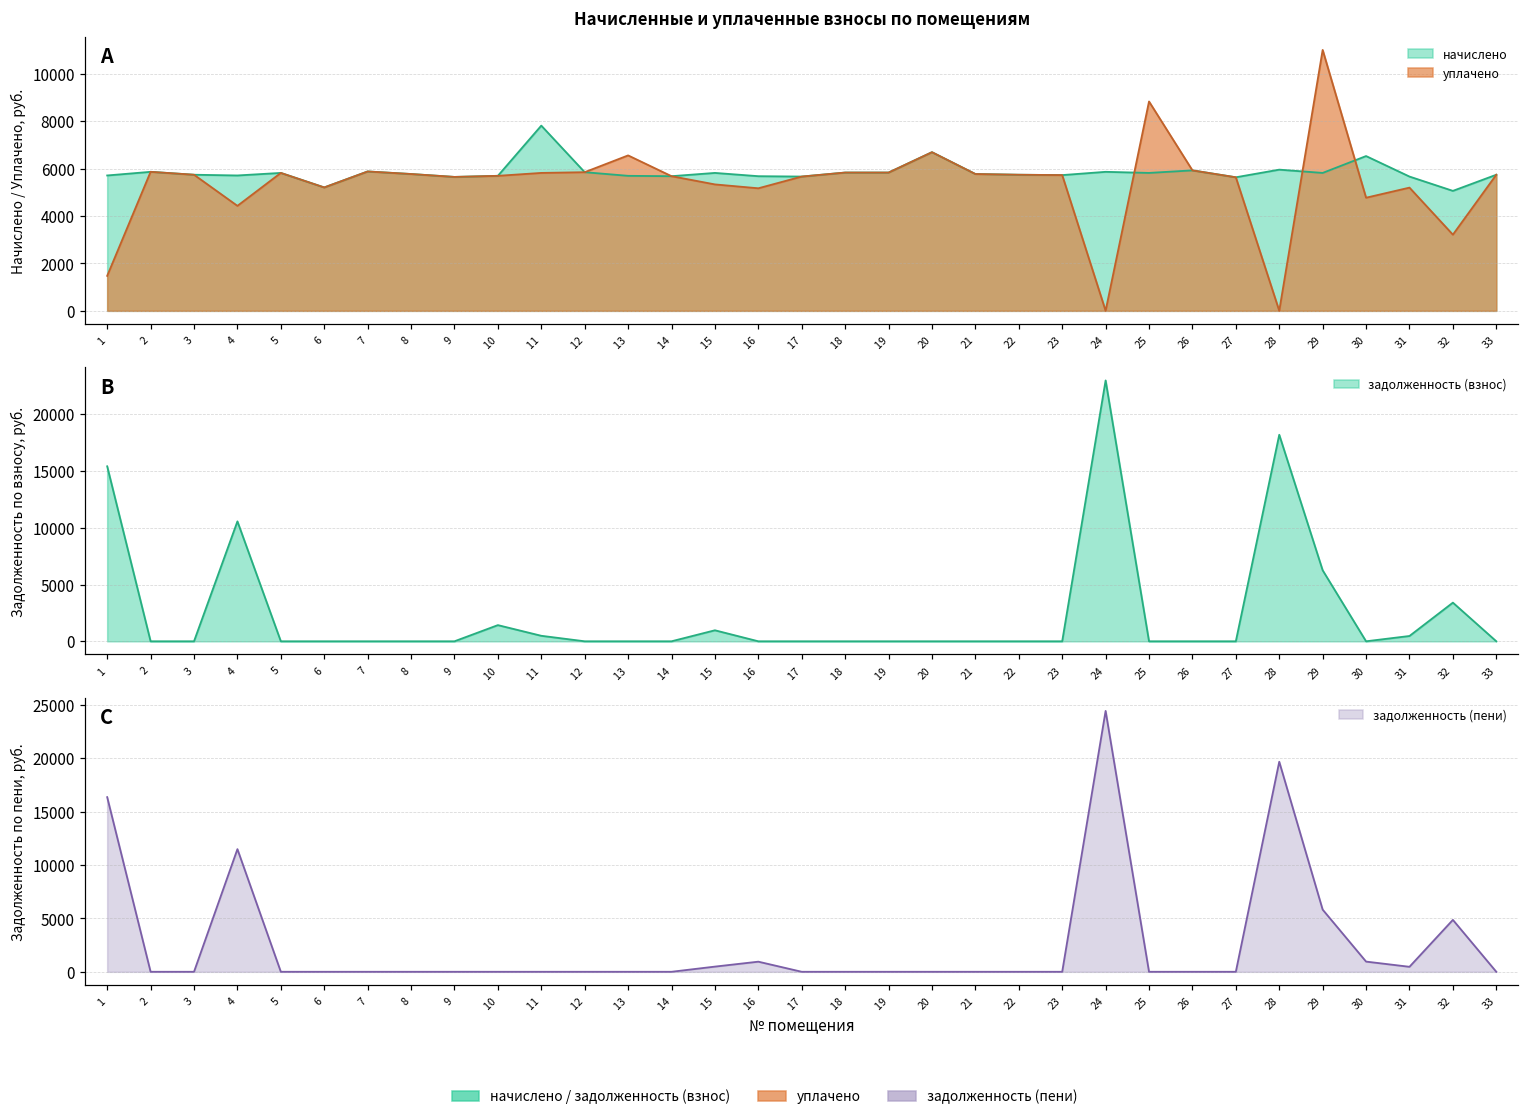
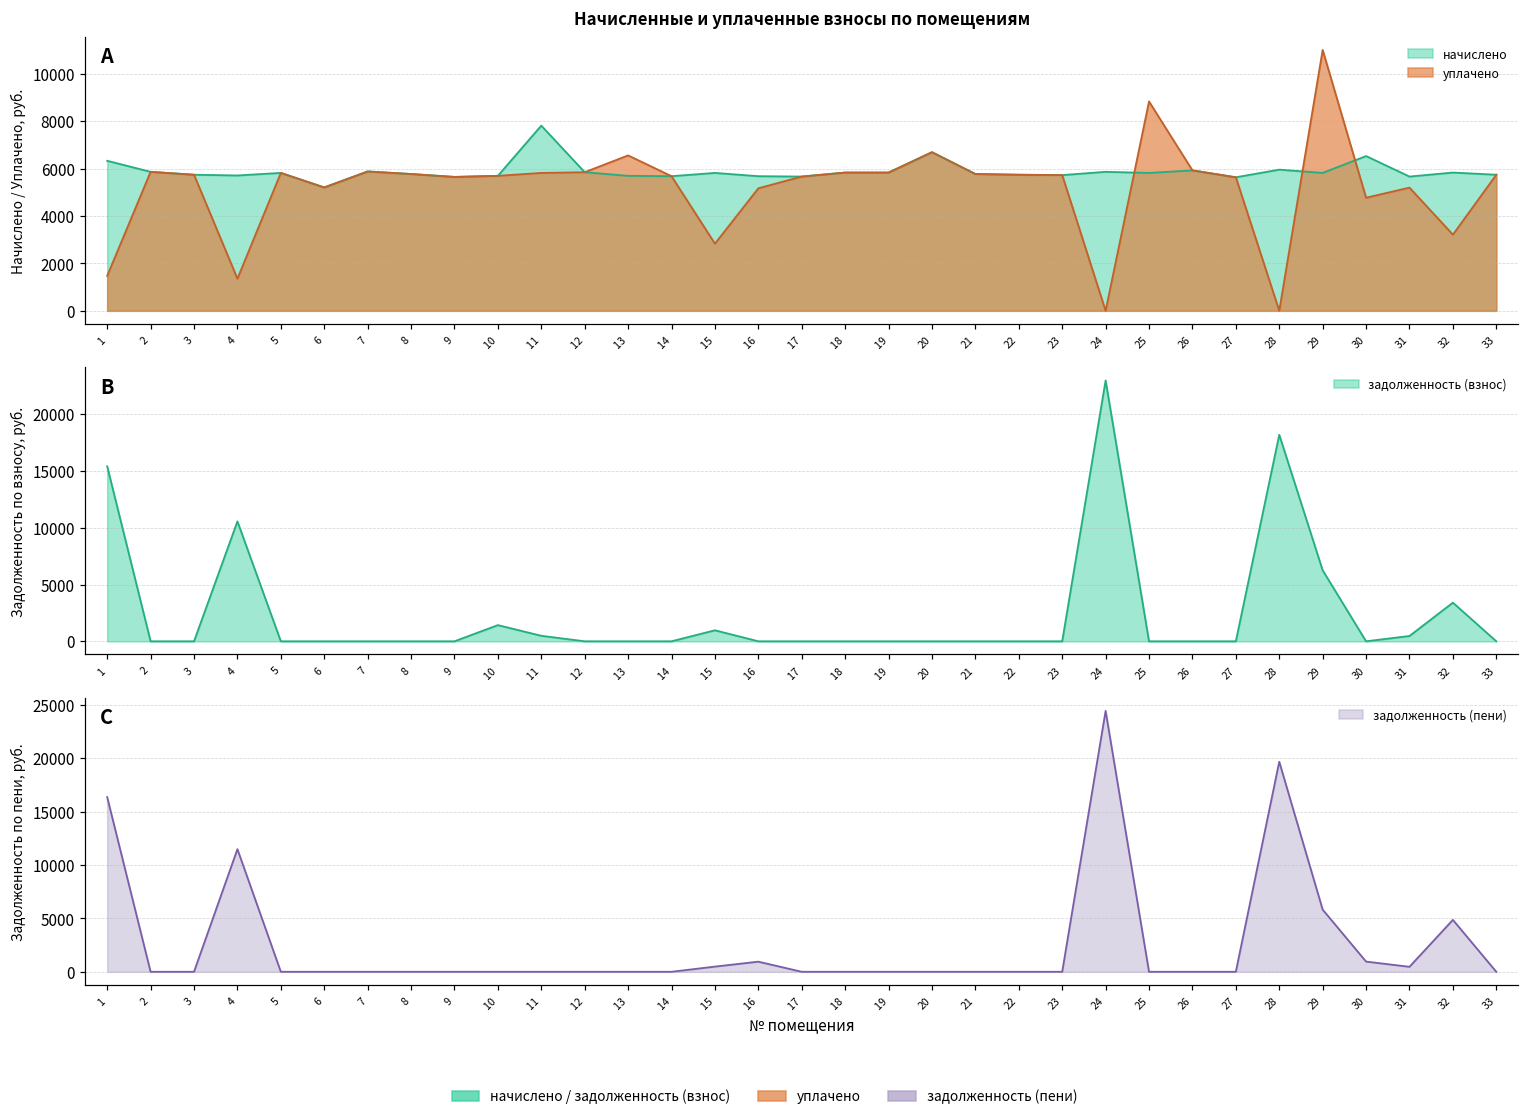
  {
    "Начисленные и уплаченные взносы по помещениям": {
      "начислено": {
-       "1": 5700,
+       "1": 6300,
        "4": 5700,
        "11": 7800,
        "13": 5700,
        "15": 5800,
        "16": 5700,
        "24": 5900,
        "25": 5800,
        "28": 6000,
        "29": 5800,
        "30": 6500,
        "31": 5700,
-       "32": 5100
+       "32": 5800
      },
      "уплачено": {
        "1": 1500,
-       "4": 4400,
+       "4": 1400,
        "11": 5800,
        "13": 6600,
-       "15": 5300,
+       "15": 2800,
        "16": 5200,
        "24": 0,
        "25": 8800,
        "28": 0,
        "29": 11000,
        "30": 4800,
        "31": 5200,
        "32": 3200
      }
    }
  }
